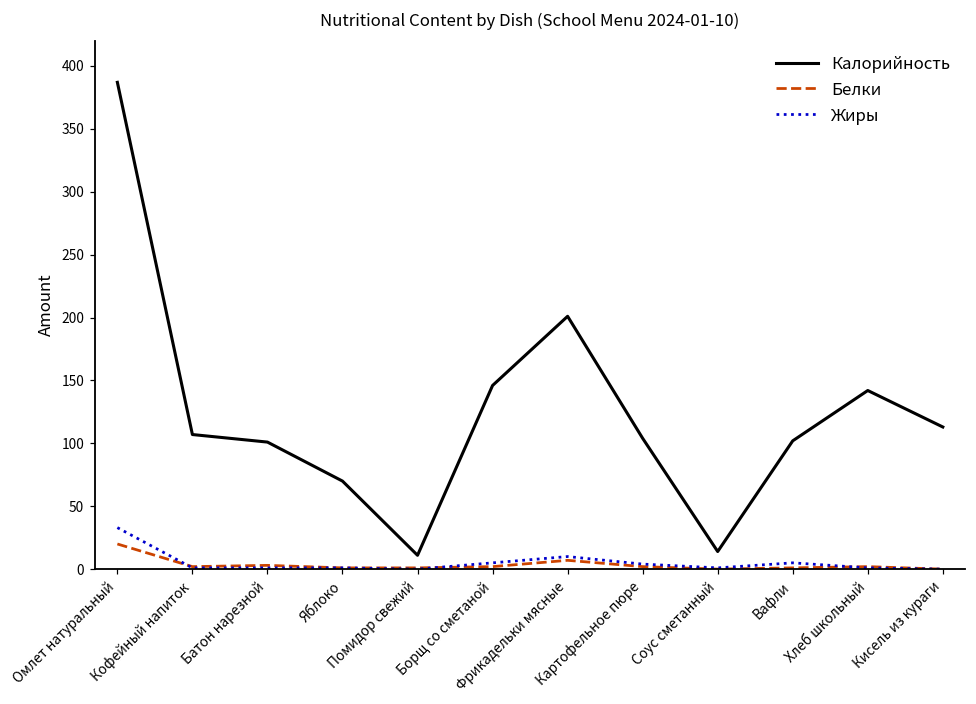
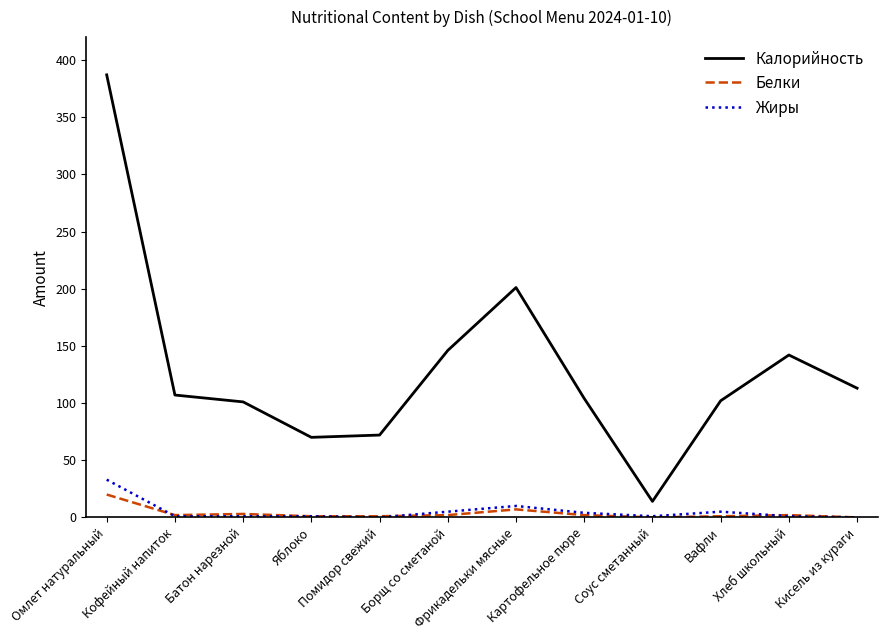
  {
    "Калорийность": {
      "Омлет натуральный": 387,
      "Кофейный напиток": 107,
      "Батон нарезной": 101,
      "Яблоко": 70,
-     "Помидор свежий": 11,
+     "Помидор свежий": 72,
      "Борщ со сметаной": 146,
      "Фрикадельки мясные": 201,
      "Картофельное пюре": 104,
      "Соус сметанный": 14,
      "Вафли": 102,
      "Хлеб школьный": 142,
      "Кисель из кураги": 113
    },
    "Белки": {
      "Омлет натуральный": 20,
      "Борщ со сметаной": 2,
      "Фрикадельки мясные": 7,
      "Вафли": 1
    },
    "Жиры": {
      "Омлет натуральный": 33,
      "Борщ со сметаной": 5,
      "Фрикадельки мясные": 10,
      "Вафли": 5
    }
  }
